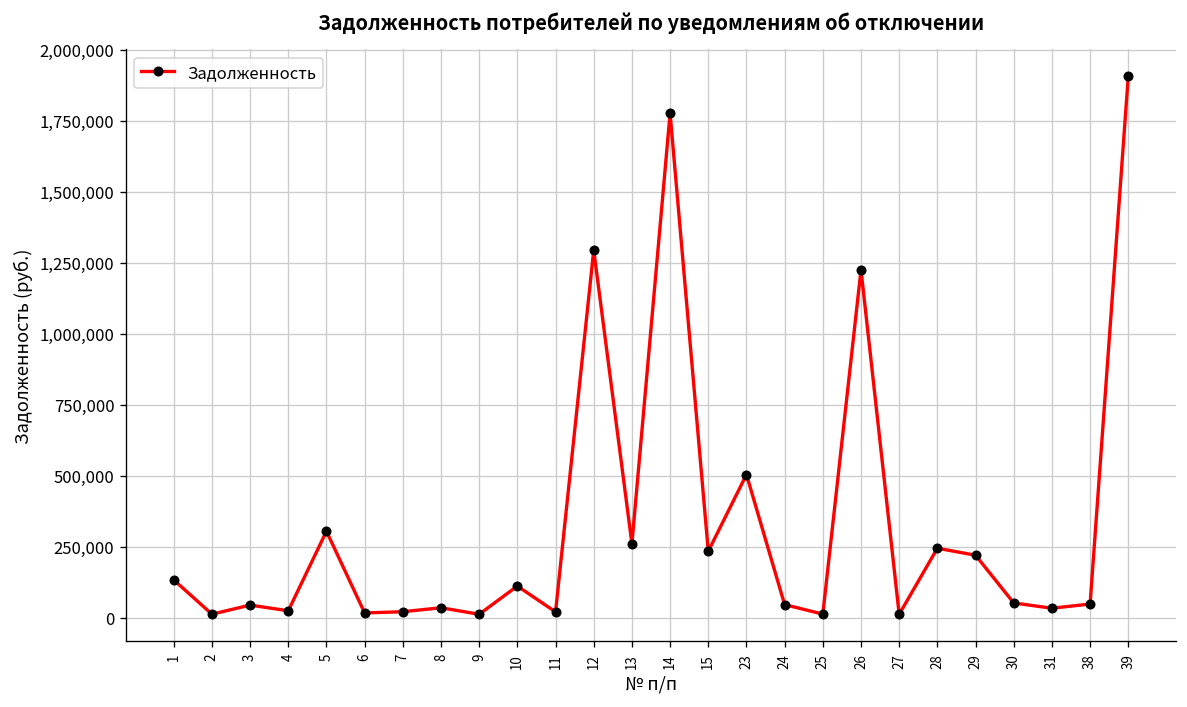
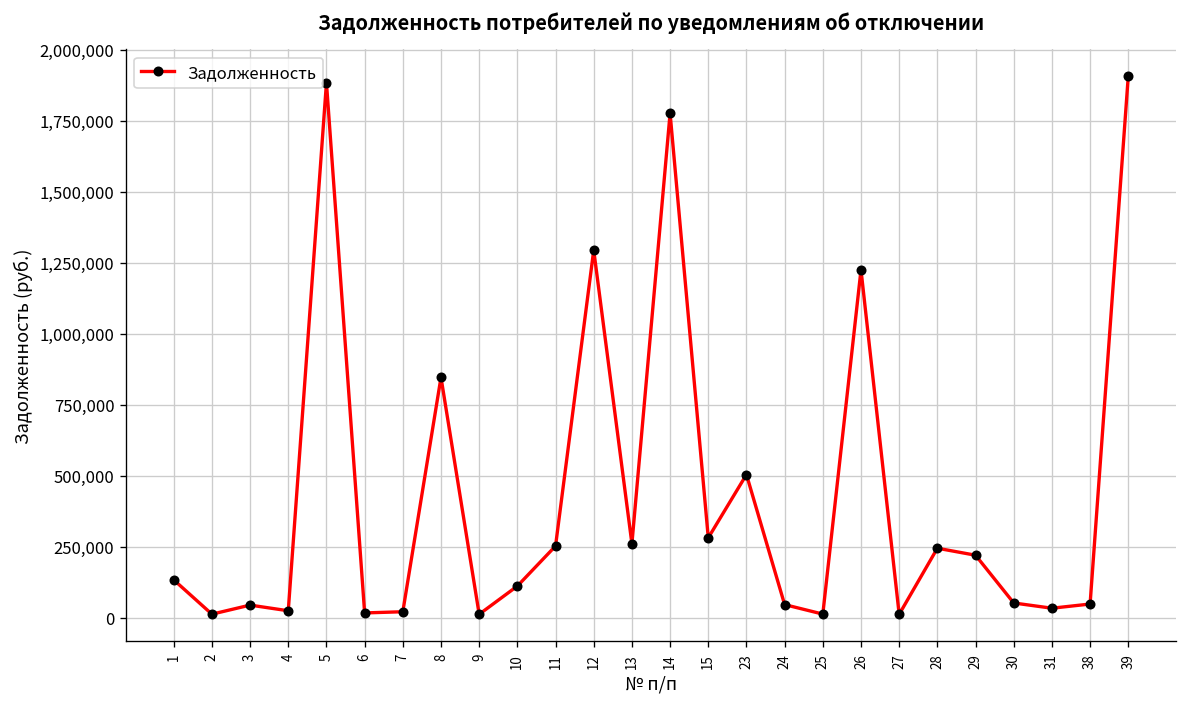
  {
    "1": "130,000",
    "2": "10,000",
    "3": "40,000",
    "4": "20,000",
-   "5": "300,000",
+   "5": "1,880,000",
    "6": "20,000",
    "7": "20,000",
-   "8": "30,000",
+   "8": "850,000",
    "9": "10,000",
    "10": "110,000",
-   "11": "20,000",
+   "11": "250,000",
    "12": "1,290,000",
    "13": "260,000",
    "14": "1,780,000",
-   "15": "230,000",
+   "15": "280,000",
    "23": "500,000",
    "24": "50,000",
    "25": "10,000",
    "26": "1,230,000",
    "27": "10,000",
    "28": "240,000",
    "29": "220,000",
    "30": "50,000",
    "31": "30,000",
    "38": "50,000",
    "39": "1,910,000"
  }
